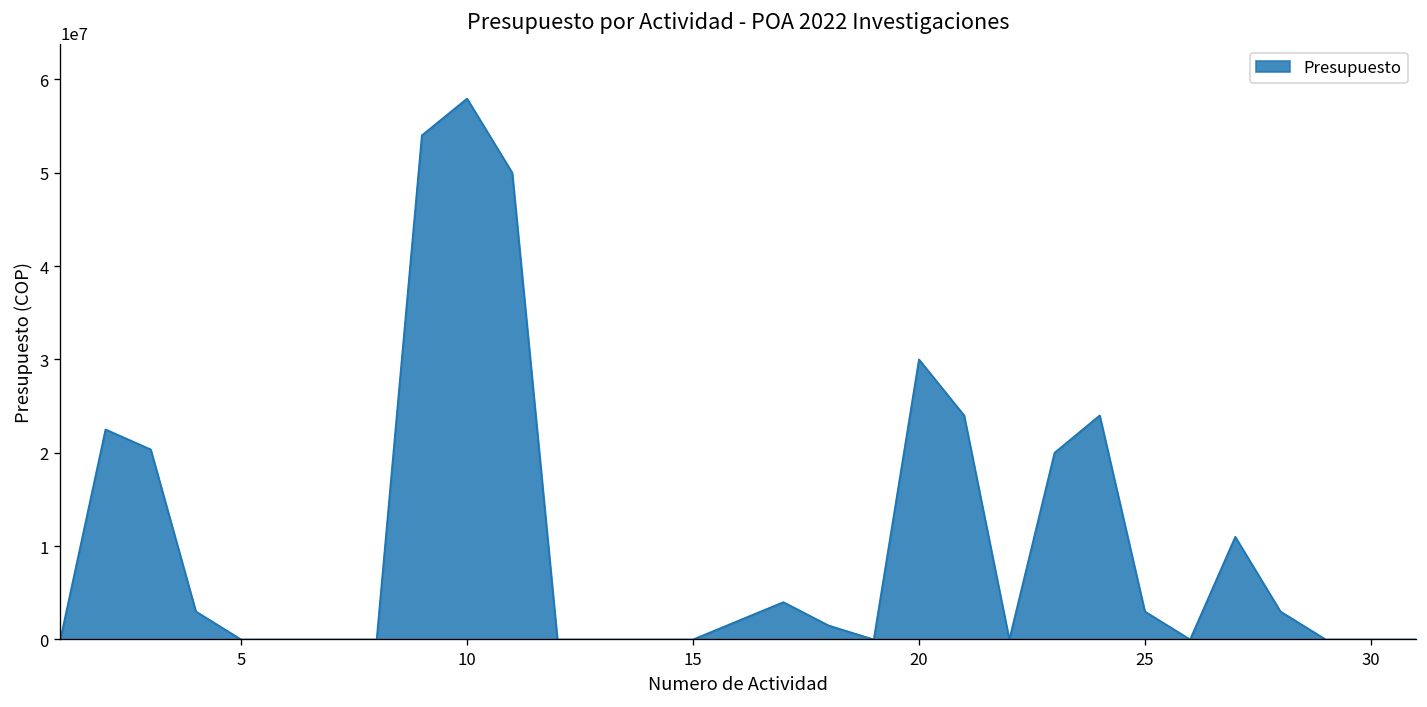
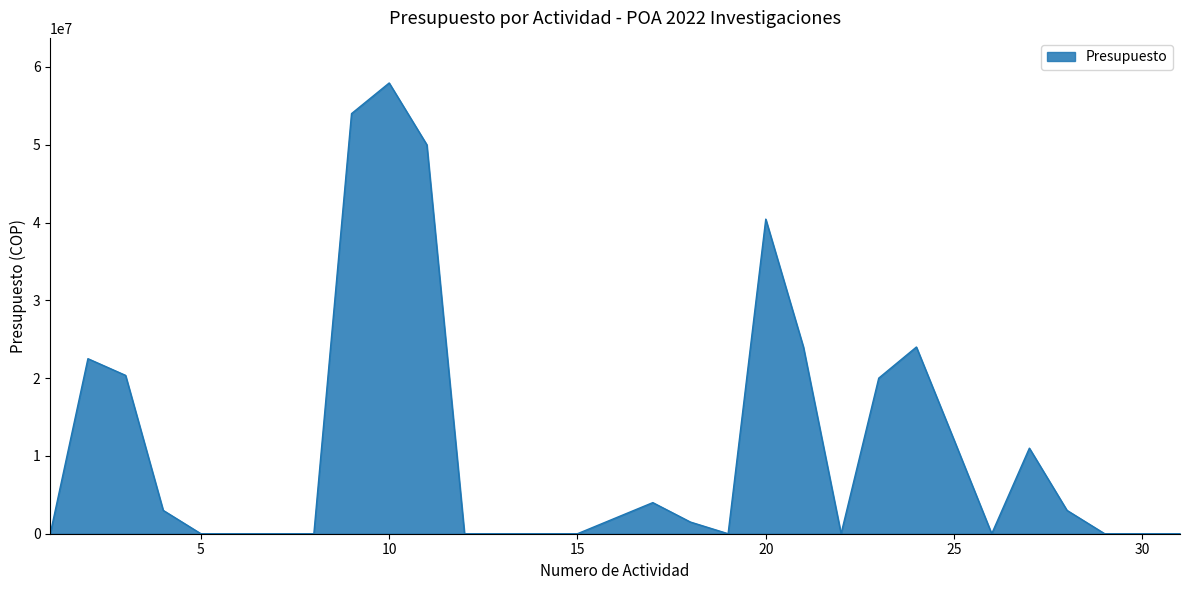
  {
    "5": 0,
    "10": 58000000,
    "15": 0,
-   "20": 30000000,
-   "25": 3000000,
+   "20": 40000000,
+   "25": 12000000,
    "30": 0
  }
